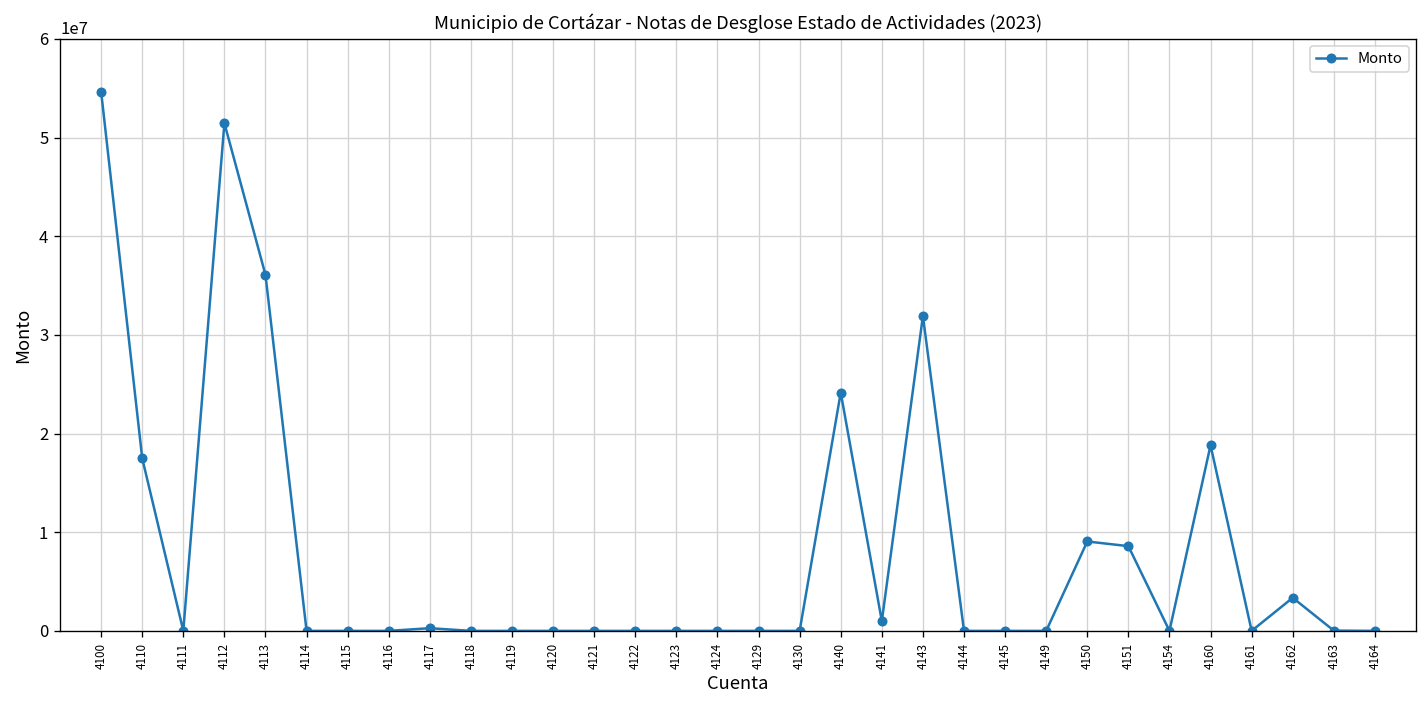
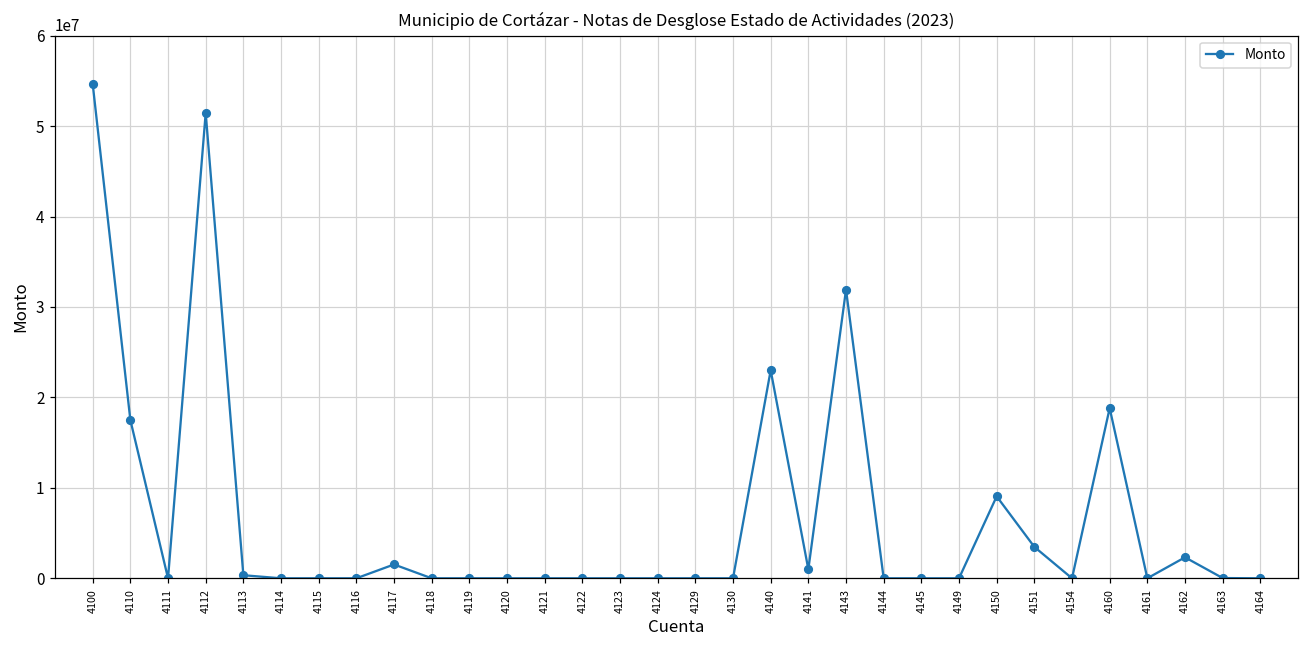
  {
    "4100": 55000000,
    "4110": 17000000,
    "4111": 0,
    "4112": 51000000,
-   "4113": 36000000,
+   "4113": 0,
    "4114": 0,
    "4115": 0,
    "4116": 0,
-   "4117": 0,
+   "4117": 2000000,
    "4118": 0,
    "4119": 0,
    "4120": 0,
    "4121": 0,
    "4122": 0,
    "4123": 0,
    "4124": 0,
    "4129": 0,
    "4130": 0,
-   "4140": 24000000,
+   "4140": 23000000,
    "4141": 1000000,
    "4143": 32000000,
    "4144": 0,
    "4145": 0,
    "4149": 0,
    "4150": 9000000,
-   "4151": 9000000,
+   "4151": 3000000,
    "4154": 0,
    "4160": 19000000,
    "4161": 0,
-   "4162": 3000000,
+   "4162": 2000000,
    "4163": 0,
    "4164": 0
  }
